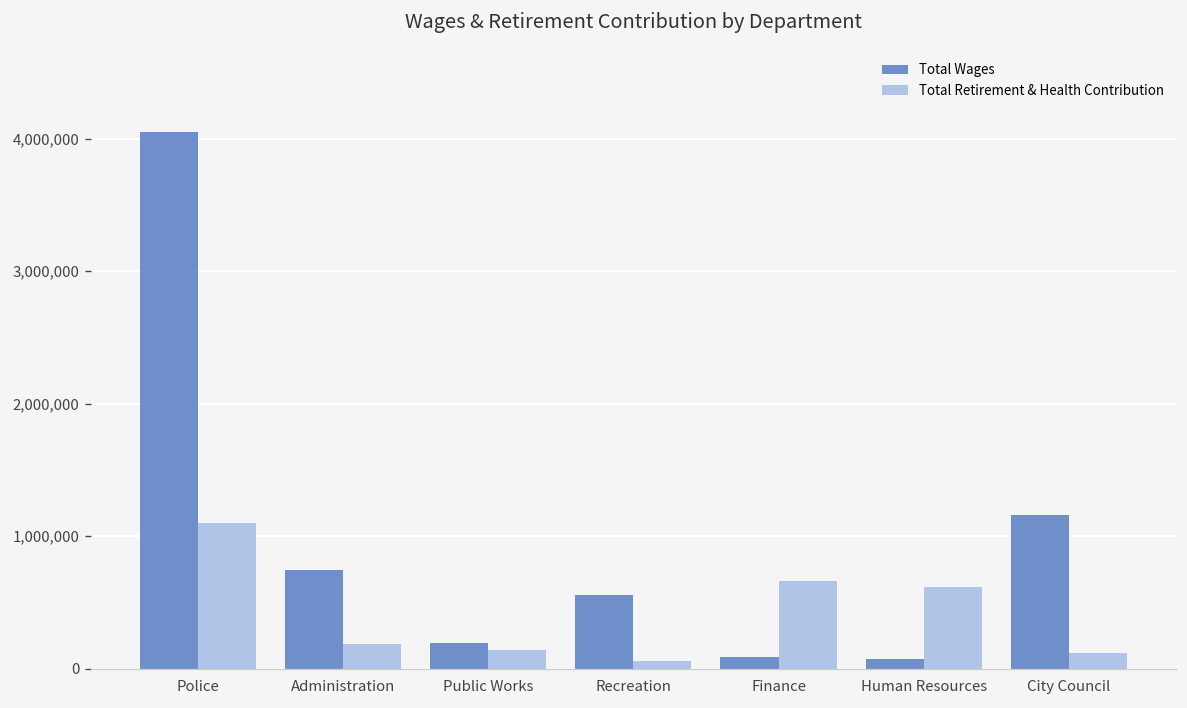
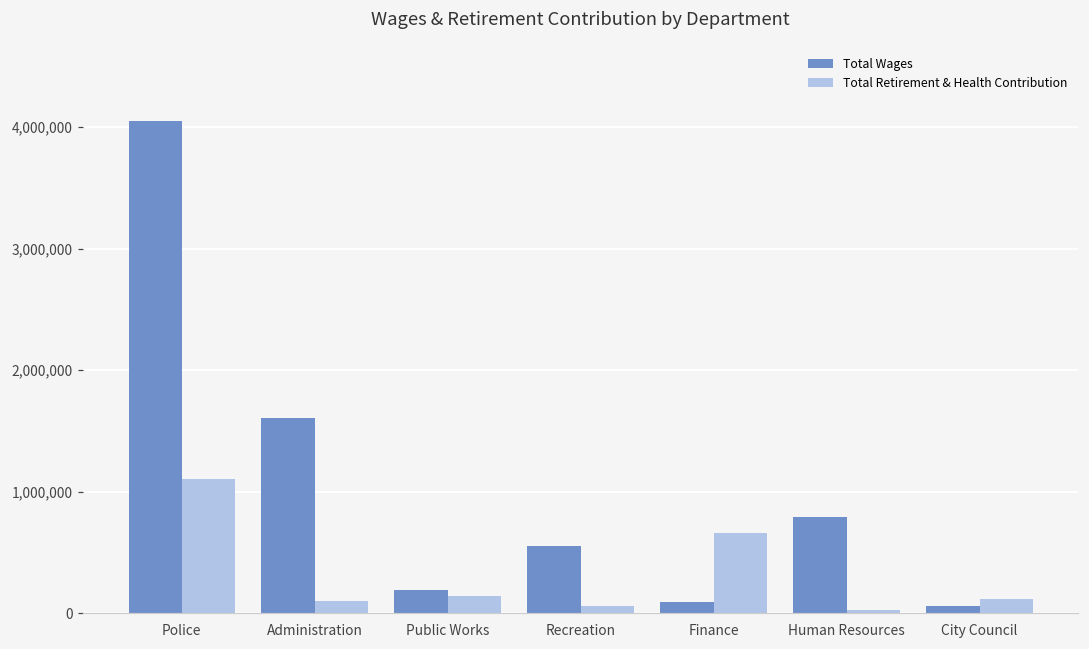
  {
    "Total Wages": {
      "Police": "4,050,000",
-     "Administration": "740,000",
+     "Administration": "1,610,000",
      "Public Works": "190,000",
      "Recreation": "550,000",
      "Finance": "90,000",
-     "Human Resources": "70,000",
-     "City Council": "1,160,000"
+     "Human Resources": "790,000",
+     "City Council": "60,000"
    },
    "Total Retirement & Health Contribution": {
      "Police": "1,100,000",
-     "Administration": "190,000",
+     "Administration": "100,000",
      "Public Works": "140,000",
      "Recreation": "60,000",
      "Finance": "660,000",
-     "Human Resources": "620,000",
+     "Human Resources": "20,000",
      "City Council": "120,000"
    }
  }
